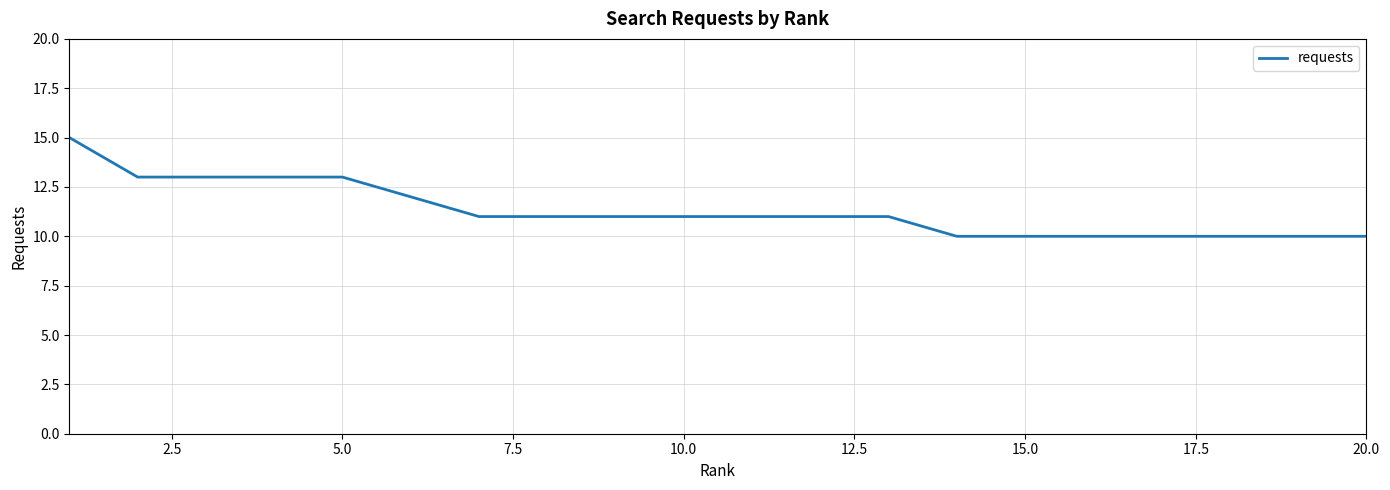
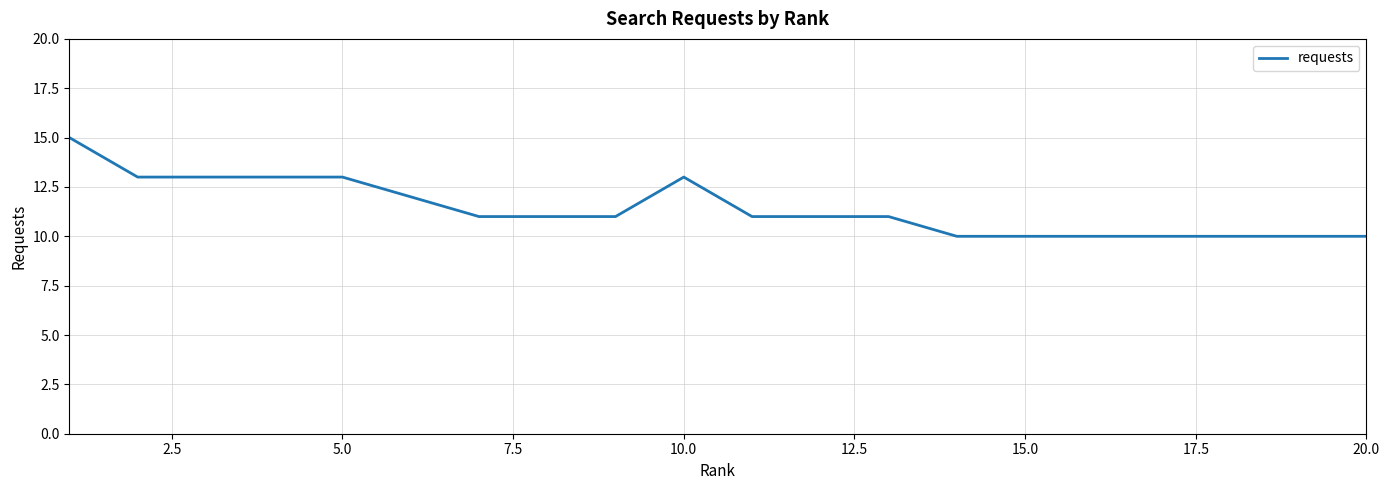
  {
    "5.0": 13,
-   "10.0": 11,
+   "10.0": 13,
    "15.0": 10,
    "20.0": 10
  }
